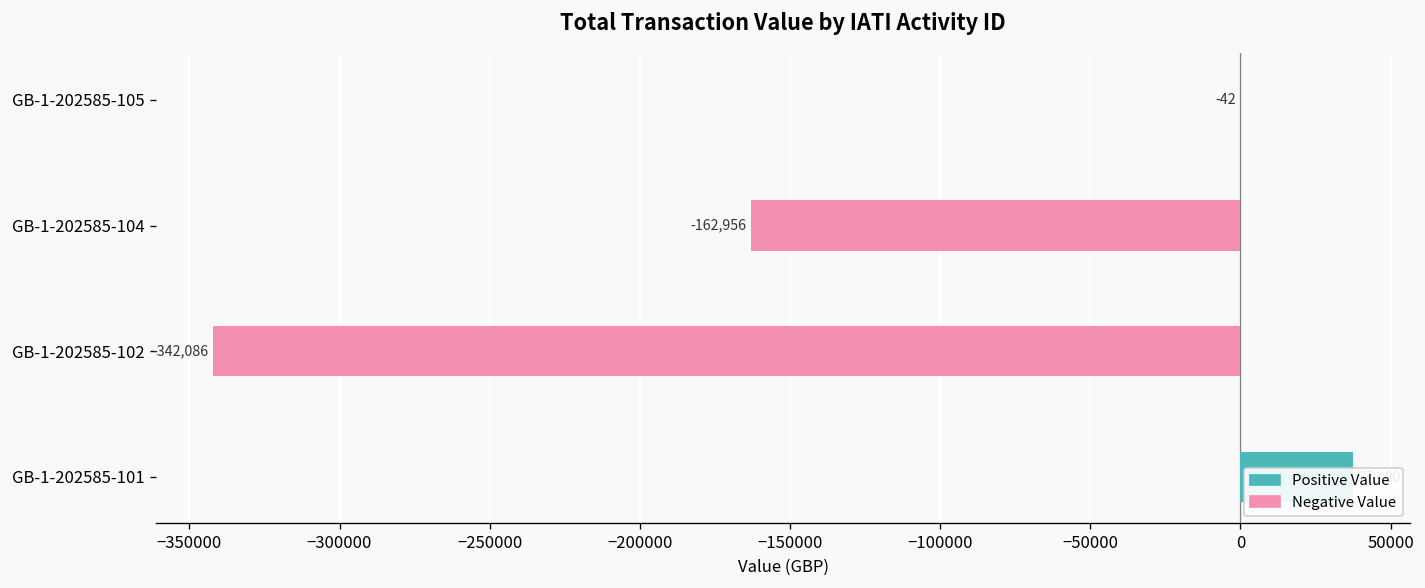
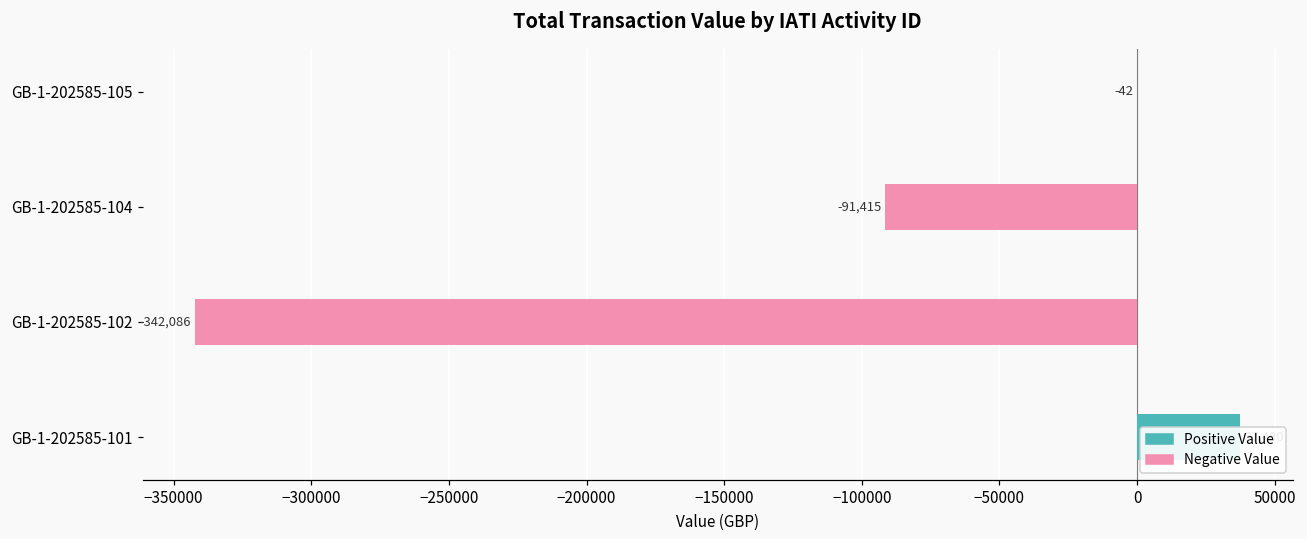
  {
    "Positive Value": {
      "GB-1-202585-104": "0",
      "GB-1-202585-102": "0"
    },
    "Negative Value": {
      "GB-1-202585-105": "-42",
-     "GB-1-202585-104": "-162,956",
+     "GB-1-202585-104": "-91,415",
      "GB-1-202585-102": "-342,086"
    }
  }
